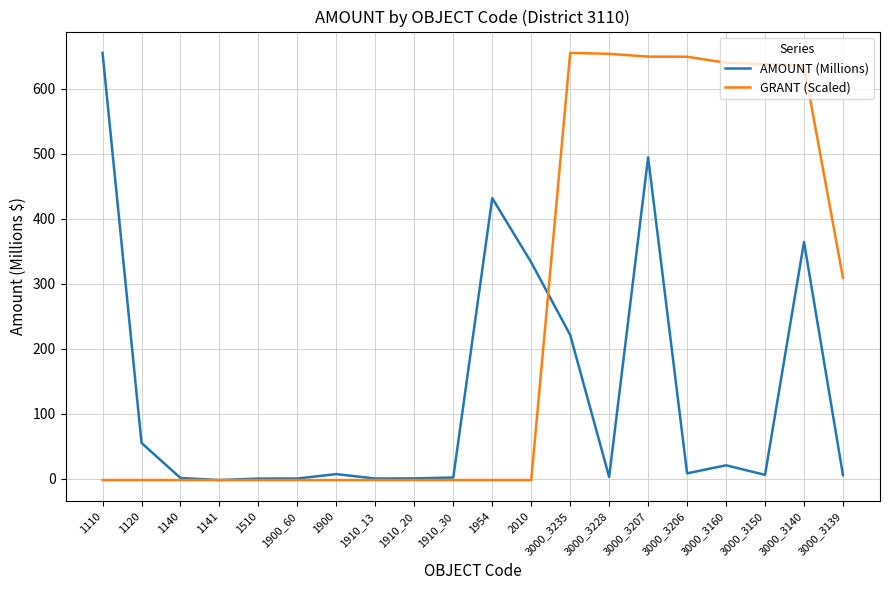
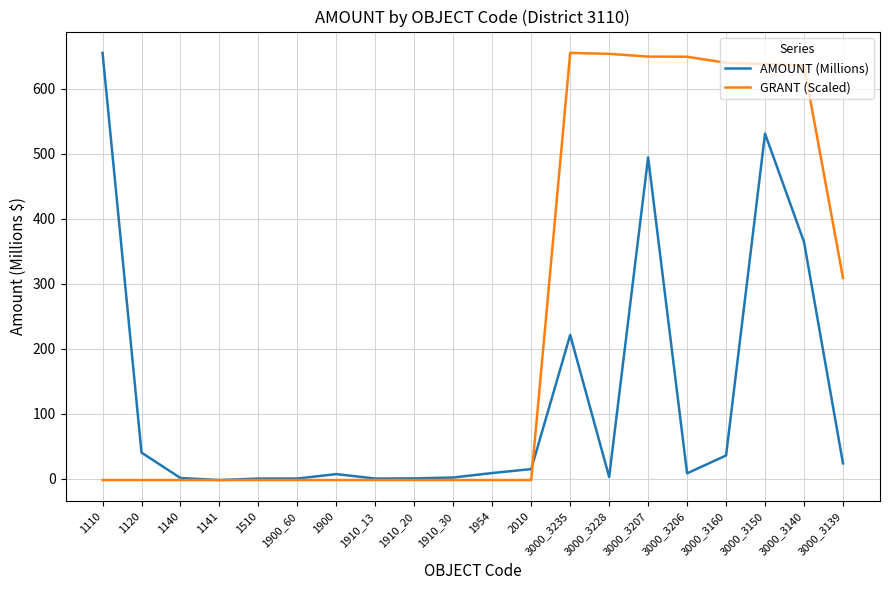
  {
    "AMOUNT (Millions)": {
      "1110": 650,
-     "1120": 50,
+     "1120": 40,
      "1900": 10,
-     "1954": 430,
-     "2010": 330,
+     "1954": 10,
+     "2010": 10,
      "3000_3235": 220,
      "3000_3228": 0,
      "3000_3207": 490,
      "3000_3206": 10,
-     "3000_3160": 20,
-     "3000_3150": 10,
+     "3000_3160": 40,
+     "3000_3150": 530,
      "3000_3140": 360,
-     "3000_3139": 10
+     "3000_3139": 20
    },
    "GRANT (Scaled)": {
      "1110": 0,
      "1120": 0,
      "1900": 0,
      "1954": 0,
      "2010": 0,
      "3000_3235": 650,
      "3000_3228": 650,
      "3000_3207": 650,
      "3000_3206": 650,
      "3000_3139": 310
    }
  }
